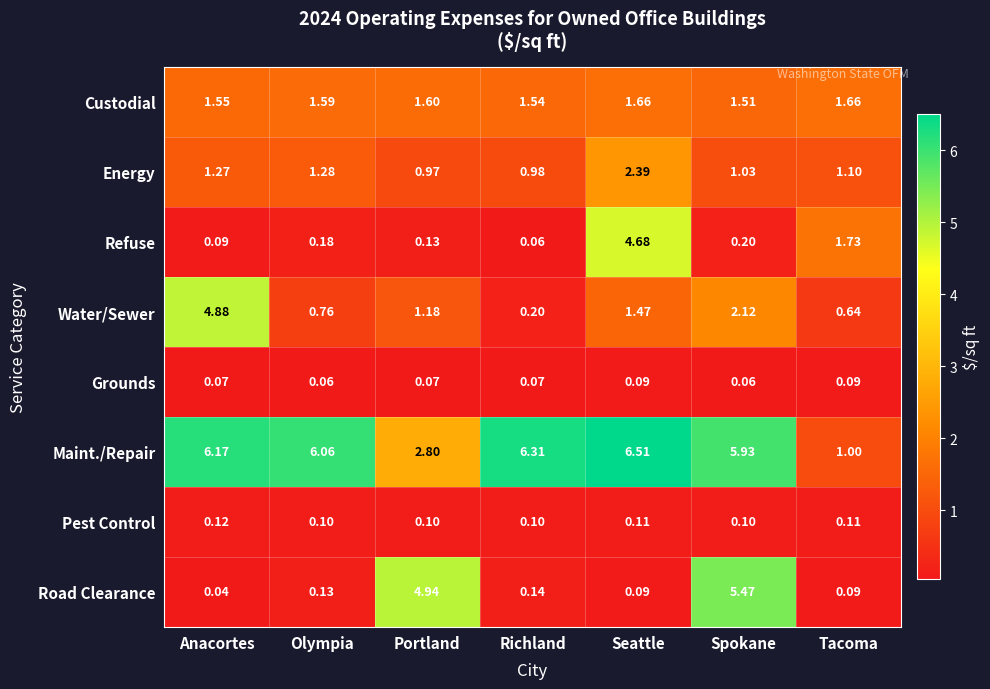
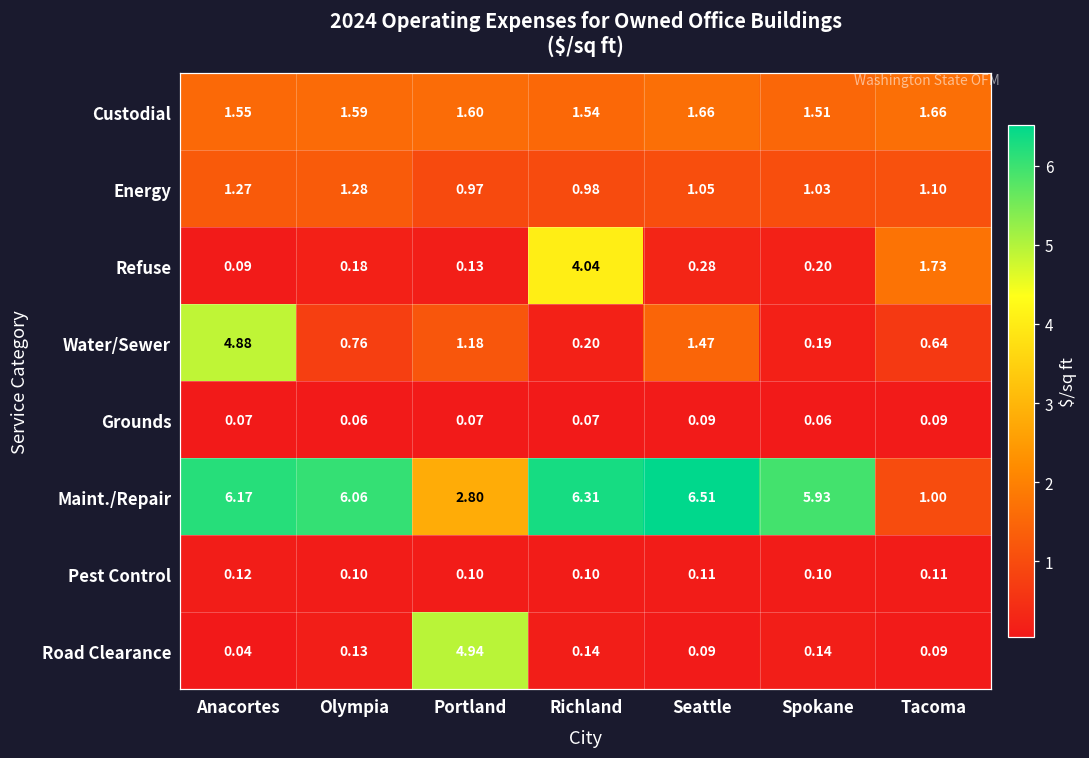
  {
    "Custodial": {
      "Anacortes": 1.55,
      "Olympia": 1.59,
      "Portland": 1.60,
      "Richland": 1.54,
      "Seattle": 1.66,
      "Spokane": 1.51
    },
    "Energy": {
      "Anacortes": 1.27,
      "Olympia": 1.28,
      "Portland": 0.97,
      "Richland": 0.98,
-     "Seattle": 2.39,
+     "Seattle": 1.05,
      "Spokane": 1.03,
      "Tacoma": 1.10
    },
    "Refuse": {
      "Anacortes": 0.09,
      "Olympia": 0.18,
      "Portland": 0.13,
-     "Richland": 0.06,
-     "Seattle": 4.68,
+     "Richland": 4.04,
+     "Seattle": 0.28,
      "Spokane": 0.20,
      "Tacoma": 1.73
    },
    "Water/Sewer": {
      "Anacortes": 4.88,
      "Olympia": 0.76,
      "Portland": 1.18,
      "Richland": 0.20,
      "Seattle": 1.47,
-     "Spokane": 2.12,
+     "Spokane": 0.19,
      "Tacoma": 0.64
    },
    "Grounds": {
      "Anacortes": 0.07,
      "Olympia": 0.06,
      "Portland": 0.07,
      "Richland": 0.07,
      "Seattle": 0.09,
      "Spokane": 0.06,
      "Tacoma": 0.09
    },
    "Maint./Repair": {
      "Anacortes": 6.17,
      "Olympia": 6.06,
      "Portland": 2.80,
      "Richland": 6.31,
      "Seattle": 6.51,
      "Spokane": 5.93,
      "Tacoma": 1.00
    },
    "Pest Control": {
      "Anacortes": 0.12,
      "Olympia": 0.10,
      "Portland": 0.10,
      "Richland": 0.10,
      "Seattle": 0.11,
      "Spokane": 0.10,
      "Tacoma": 0.11
    },
    "Road Clearance": {
      "Anacortes": 0.04,
      "Olympia": 0.13,
      "Portland": 4.94,
      "Richland": 0.14,
      "Seattle": 0.09,
-     "Spokane": 5.47,
+     "Spokane": 0.14,
      "Tacoma": 0.09
    }
  }
